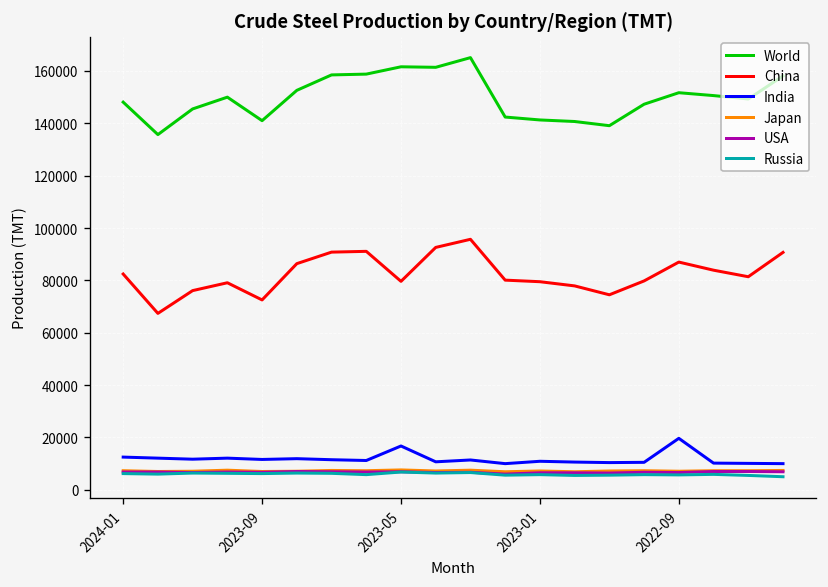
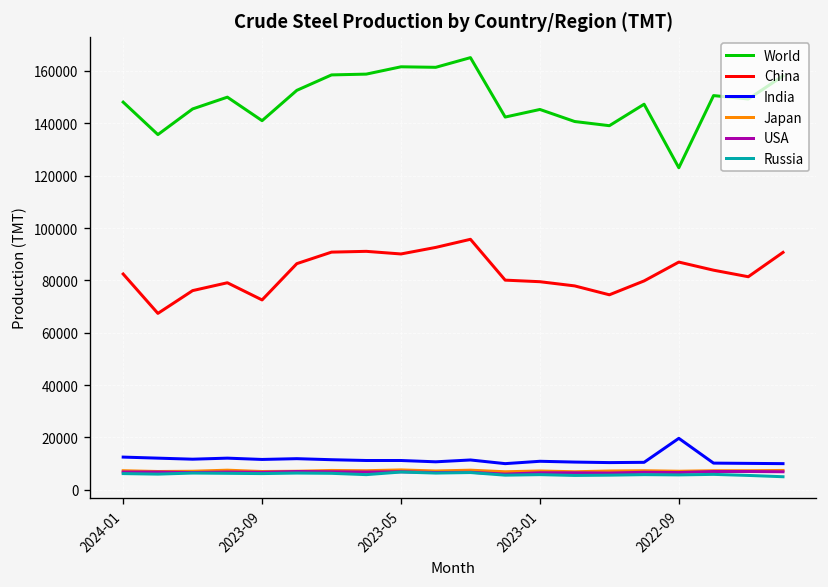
  {
    "World": {
      "2024-01": 148000,
      "2023-09": 141000,
      "2023-05": 162000,
-     "2023-01": 141000,
-     "2022-09": 152000
+     "2023-01": 145000,
+     "2022-09": 123000
    },
    "China": {
      "2024-01": 82000,
      "2023-09": 73000,
-     "2023-05": 80000,
+     "2023-05": 90000,
      "2023-01": 80000,
      "2022-09": 87000
    },
    "India": {
      "2024-01": 13000,
      "2023-09": 12000,
-     "2023-05": 17000,
+     "2023-05": 11000,
      "2023-01": 11000,
      "2022-09": 20000
    }
  }
